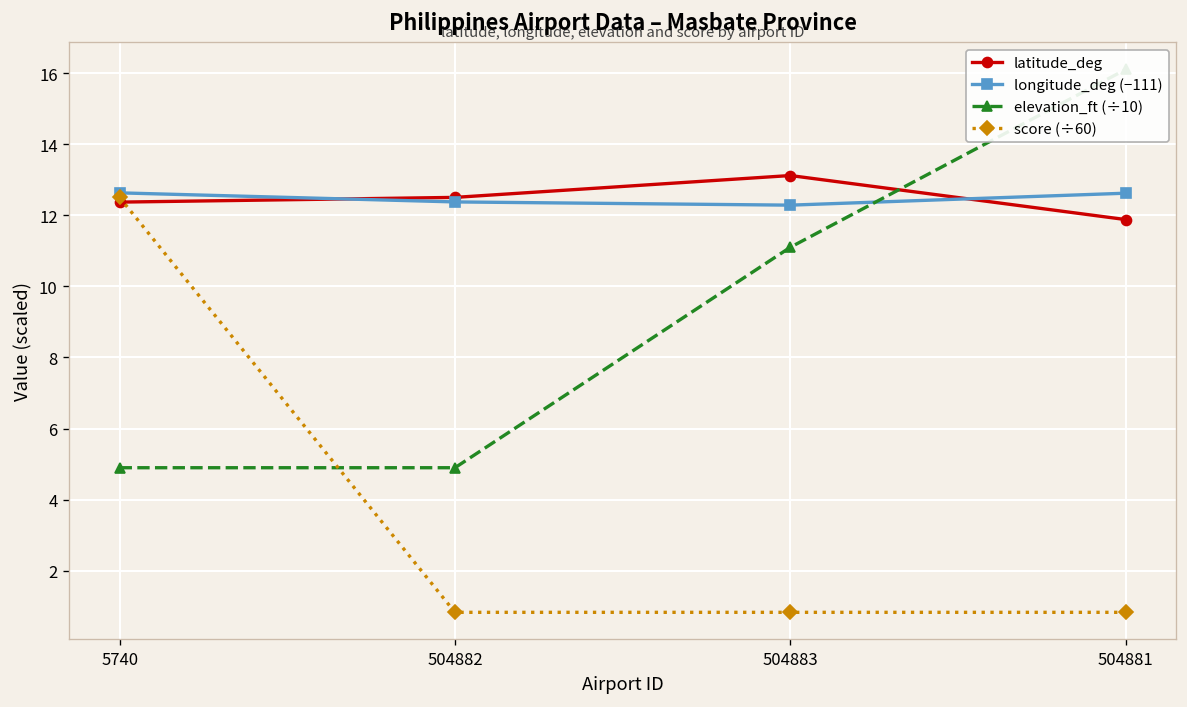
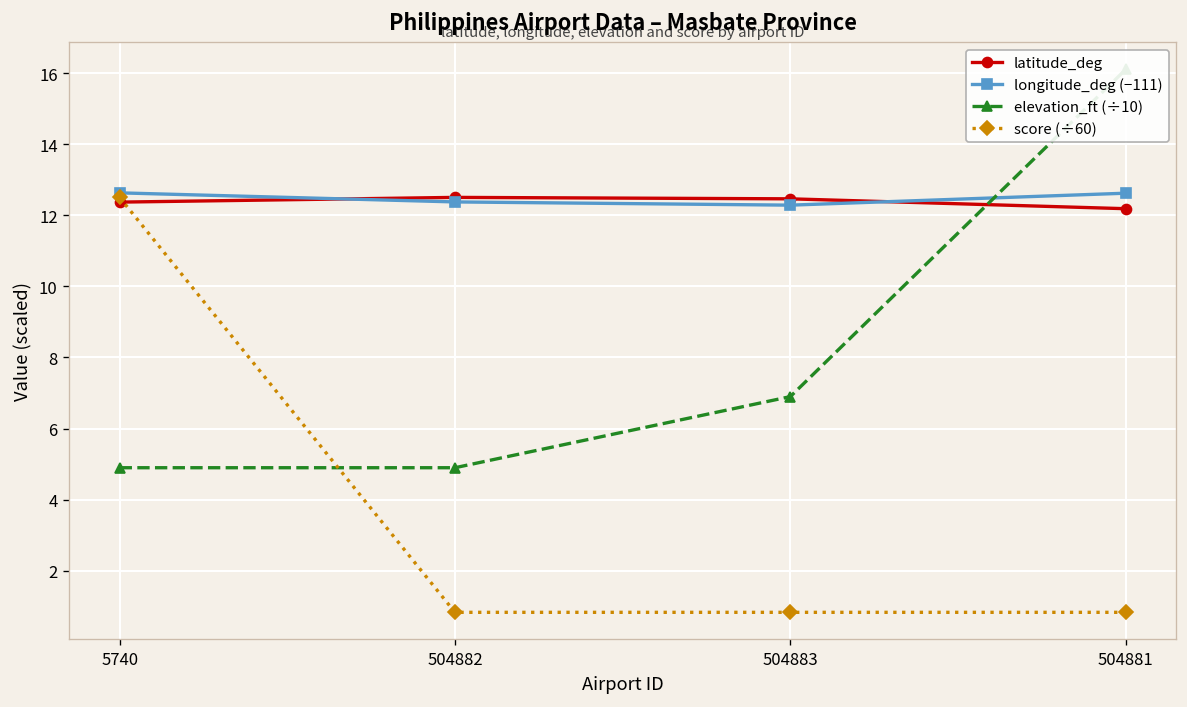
  {
    "latitude_deg": {
      "5740": 12.4,
      "504882": 12.5,
-     "504883": 13.1,
-     "504881": 11.9
+     "504883": 12.5,
+     "504881": 12.2
    },
    "longitude_deg (−111)": {
      "5740": 12.6,
      "504882": 12.4,
      "504883": 12.3,
      "504881": 12.6
    },
    "elevation_ft (÷10)": {
      "5740": 4.9,
      "504882": 4.9,
-     "504883": 11.1
+     "504883": 6.9
    },
    "score (÷60)": {
      "5740": 12.5,
      "504882": 0.8,
      "504883": 0.8,
      "504881": 0.8
    }
  }
